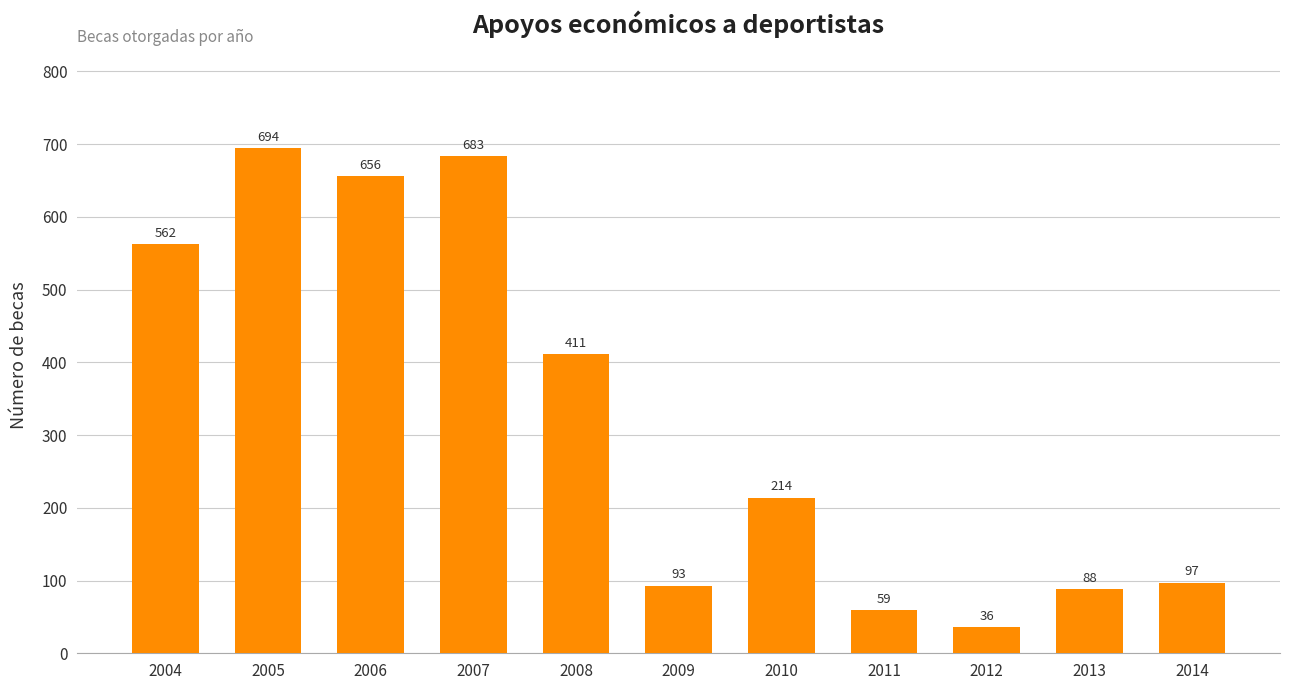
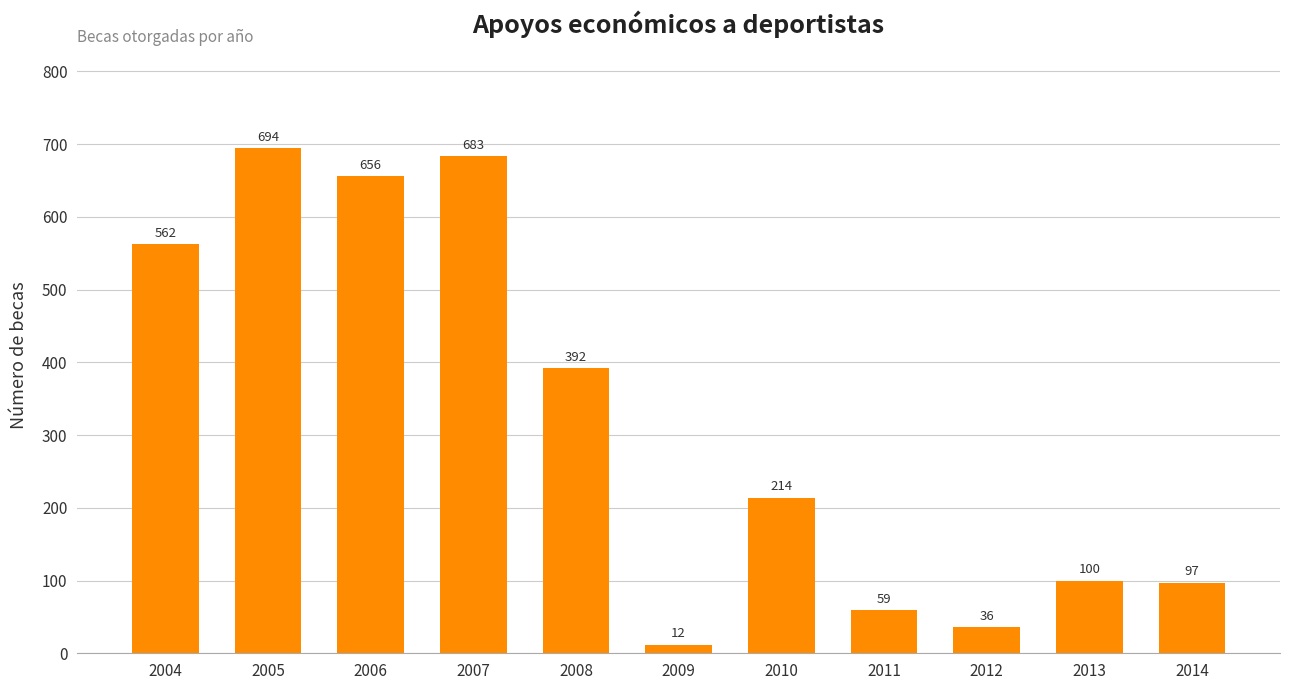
  {
    "2004": 562,
    "2005": 694,
    "2006": 656,
    "2007": 683,
-   "2008": 411,
-   "2009": 93,
+   "2008": 392,
+   "2009": 12,
    "2010": 214,
    "2011": 59,
    "2012": 36,
-   "2013": 88,
+   "2013": 100,
    "2014": 97
  }
